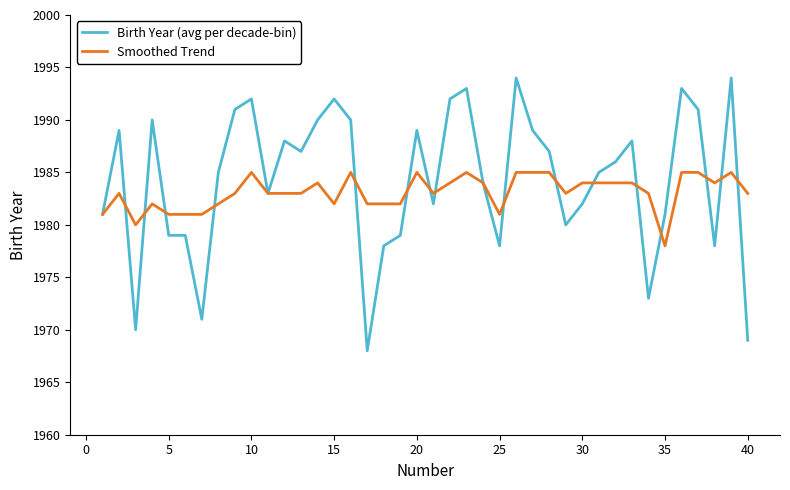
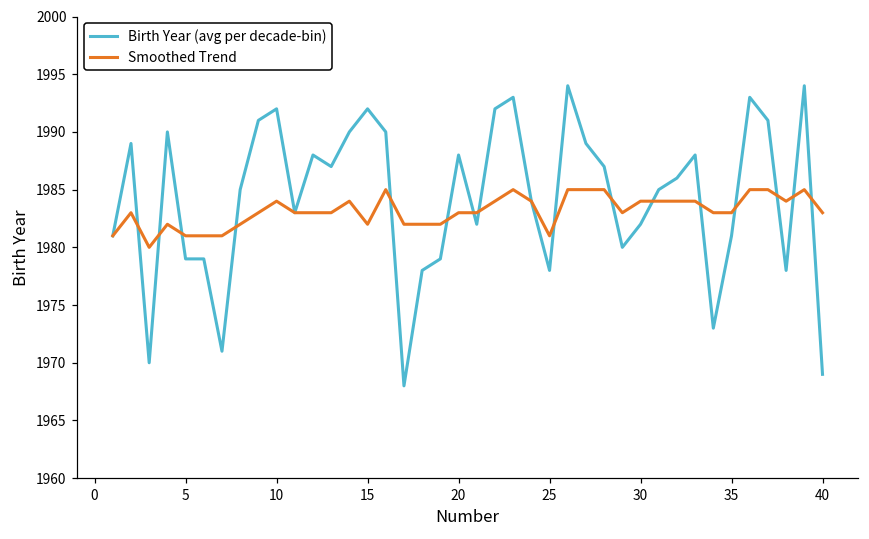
  {
    "Birth Year (avg per decade-bin)": {
      "5": 1979,
      "10": 1992,
      "15": 1992,
-     "20": 1989,
+     "20": 1988,
      "25": 1978,
      "30": 1982,
      "35": 1981,
      "40": 1969
    },
    "Smoothed Trend": {
      "5": 1981,
-     "10": 1985,
+     "10": 1984,
      "15": 1982,
-     "20": 1985,
+     "20": 1983,
      "25": 1981,
      "30": 1984,
-     "35": 1978,
+     "35": 1983,
      "40": 1983
    }
  }
